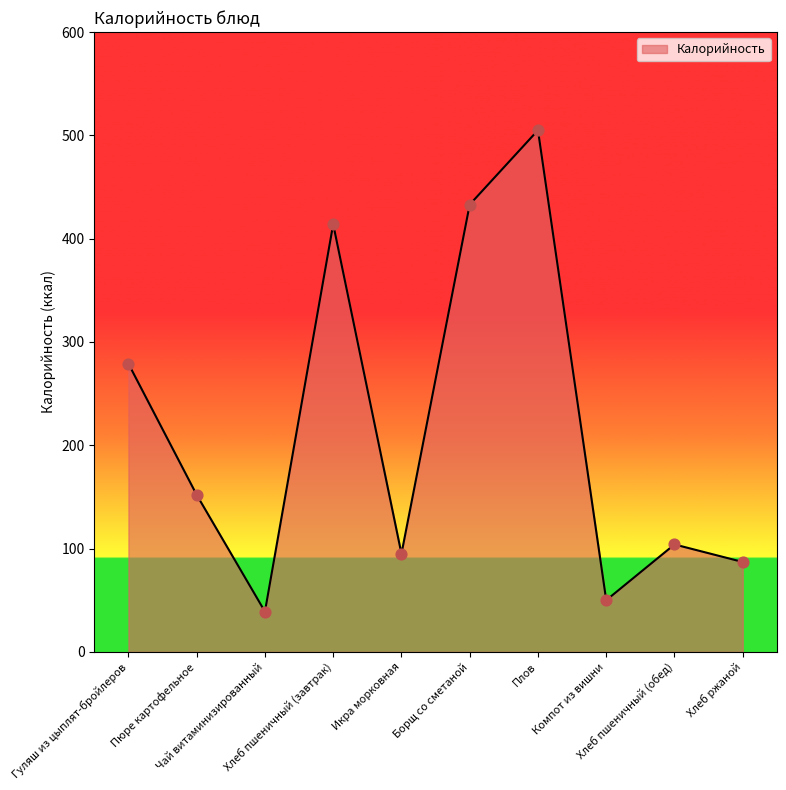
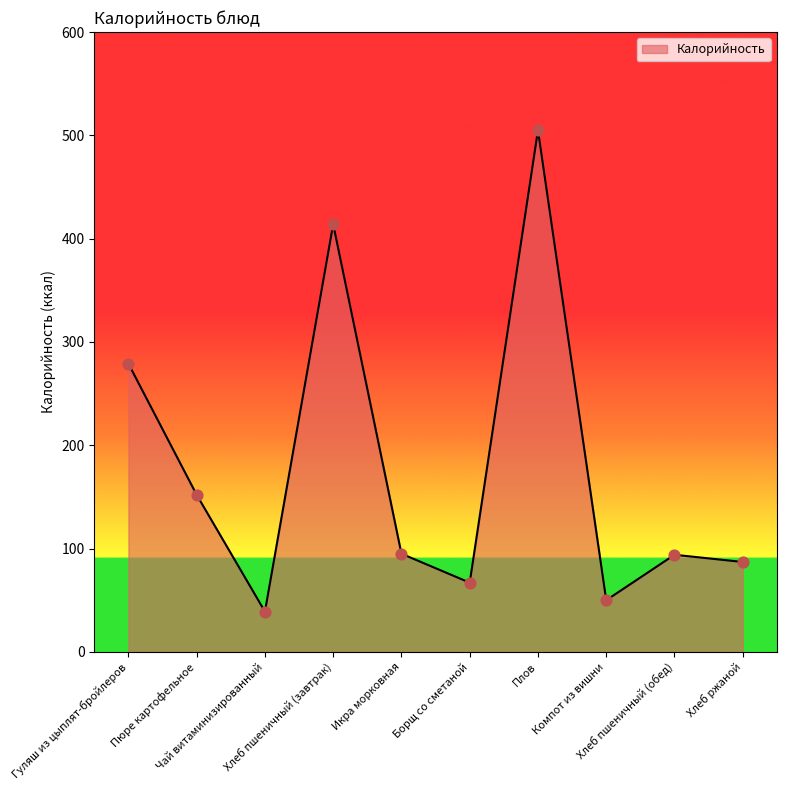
  {
    "Гуляш из цыплят-бройлеров": 279,
    "Пюре картофельное": 152,
    "Чай витаминизированный": 39,
    "Хлеб пшеничный (завтрак)": 414,
    "Икра морковная": 95,
-   "Борщ со сметаной": 433,
+   "Борщ со сметаной": 67,
    "Плов": 505,
    "Компот из вишни": 50,
-   "Хлеб пшеничный (обед)": 104,
+   "Хлеб пшеничный (обед)": 94,
    "Хлеб ржаной": 87
  }
